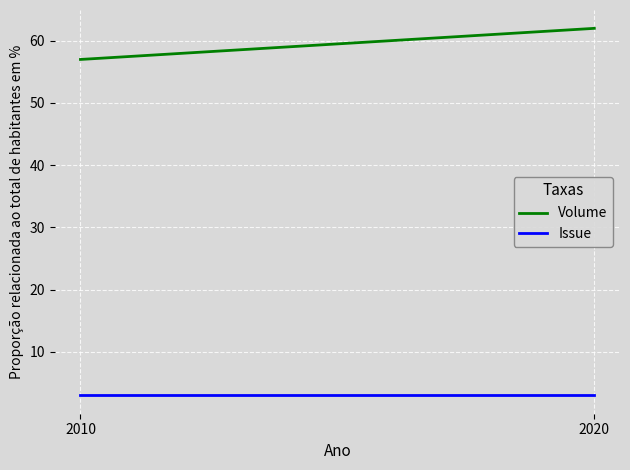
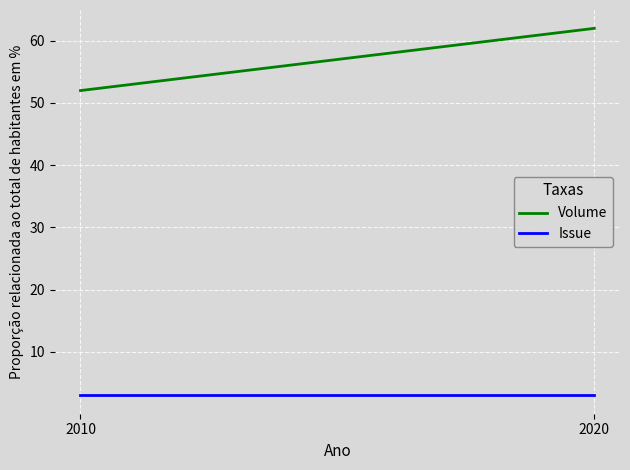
  {
    "Volume": {
-     "2010": 57,
+     "2010": 52,
      "2020": 62
    },
    "Issue": {
      "2010": 3,
      "2020": 3
    }
  }
